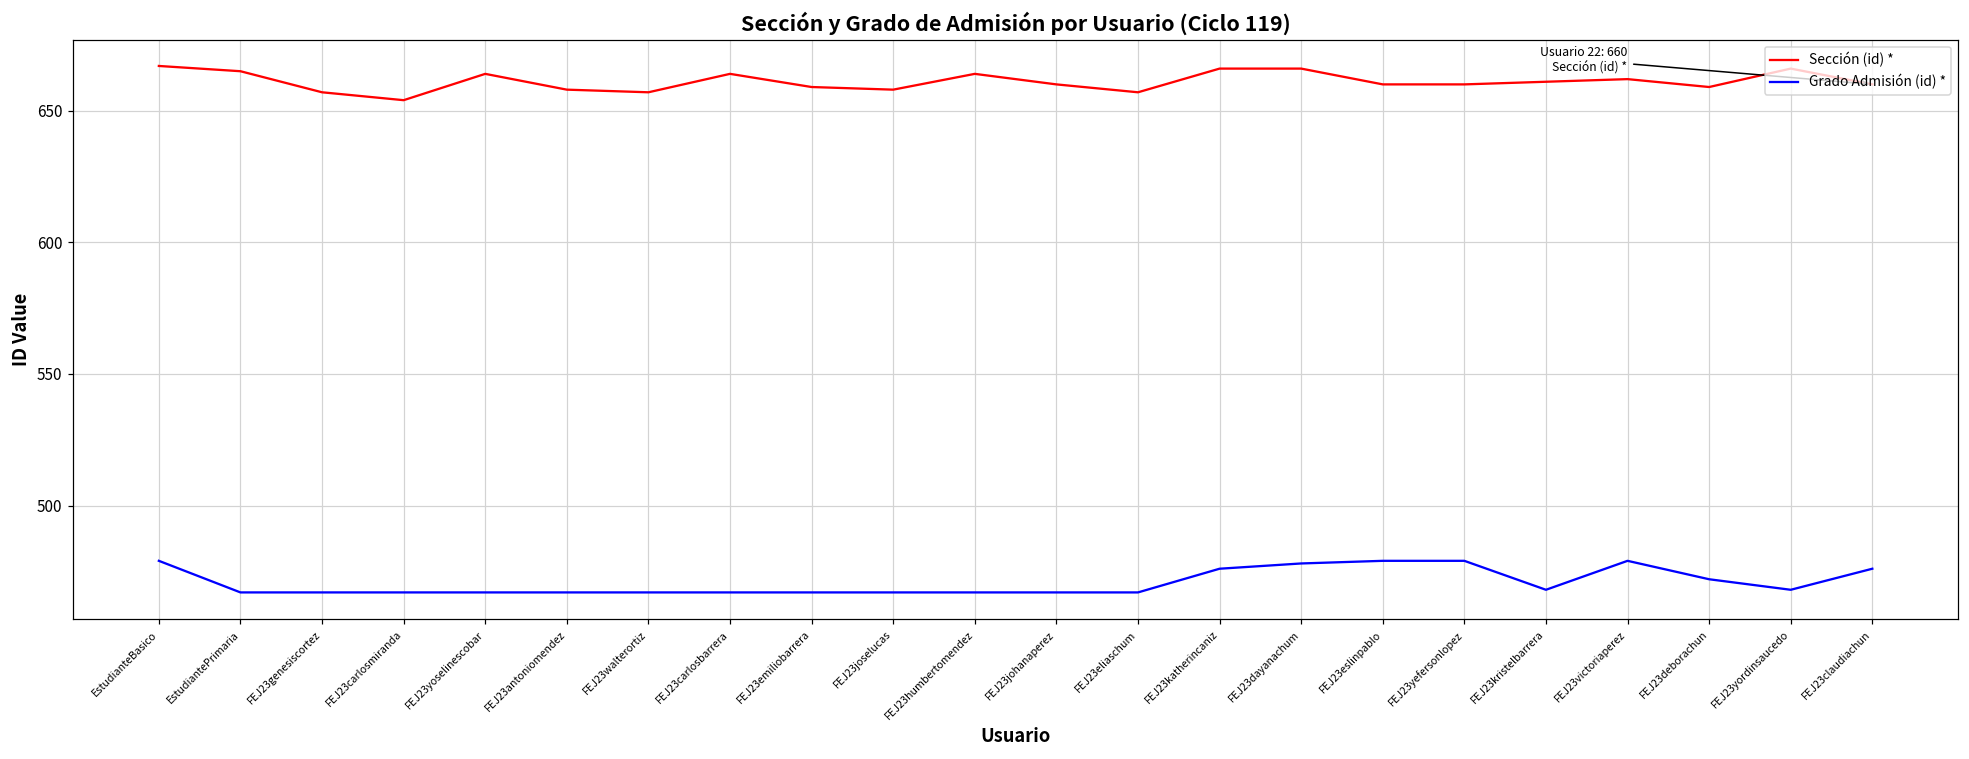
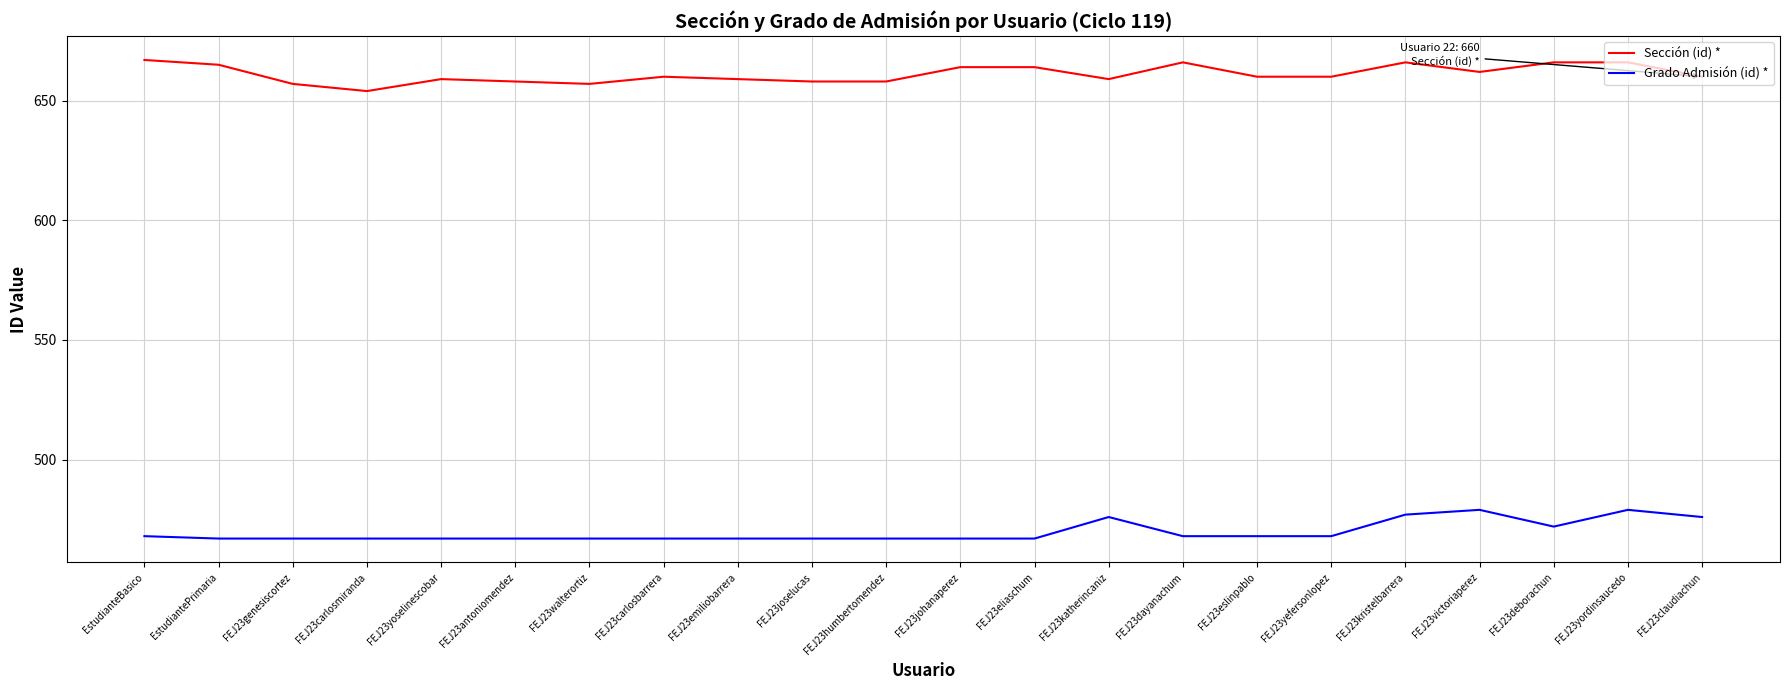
  {
    "Sección (id) *": {
      "EstudianteBasico": 667,
      "EstudiantePrimaria": 665,
      "FEJ23genesiscortez": 657,
      "FEJ23carlosmiranda": 654,
-     "FEJ23yoselinescobar": 664,
+     "FEJ23yoselinescobar": 659,
      "FEJ23antoniomendez": 658,
      "FEJ23walterortiz": 657,
-     "FEJ23carlosbarrera": 664,
+     "FEJ23carlosbarrera": 660,
      "FEJ23emiliobarrera": 659,
      "FEJ23joselucas": 658,
-     "FEJ23humbertomendez": 664,
-     "FEJ23johanaperez": 660,
-     "FEJ23eliaschum": 657,
-     "FEJ23katherincaniz": 666,
+     "FEJ23humbertomendez": 658,
+     "FEJ23johanaperez": 664,
+     "FEJ23eliaschum": 664,
+     "FEJ23katherincaniz": 659,
      "FEJ23dayanachum": 666,
      "FEJ23eslinpablo": 660,
      "FEJ23yefersonlopez": 660,
-     "FEJ23kristelbarrera": 661,
-     "FEJ23deborachun": 659
+     "FEJ23kristelbarrera": 666,
+     "FEJ23deborachun": 666
    },
    "Grado Admisión (id) *": {
-     "EstudianteBasico": 479,
+     "EstudianteBasico": 468,
      "EstudiantePrimaria": 467,
      "FEJ23genesiscortez": 467,
      "FEJ23carlosmiranda": 467,
      "FEJ23yoselinescobar": 467,
      "FEJ23antoniomendez": 467,
      "FEJ23walterortiz": 467,
      "FEJ23carlosbarrera": 467,
      "FEJ23emiliobarrera": 467,
      "FEJ23joselucas": 467,
      "FEJ23humbertomendez": 467,
      "FEJ23johanaperez": 467,
      "FEJ23eliaschum": 467,
      "FEJ23katherincaniz": 476,
-     "FEJ23dayanachum": 478,
-     "FEJ23eslinpablo": 479,
-     "FEJ23yefersonlopez": 479,
-     "FEJ23kristelbarrera": 468,
+     "FEJ23dayanachum": 468,
+     "FEJ23eslinpablo": 468,
+     "FEJ23yefersonlopez": 468,
+     "FEJ23kristelbarrera": 477,
      "FEJ23victoriaperez": 479,
      "FEJ23deborachun": 472,
-     "FEJ23yordinsaucedo": 468,
+     "FEJ23yordinsaucedo": 479,
      "FEJ23claudiachun": 476
    }
  }
